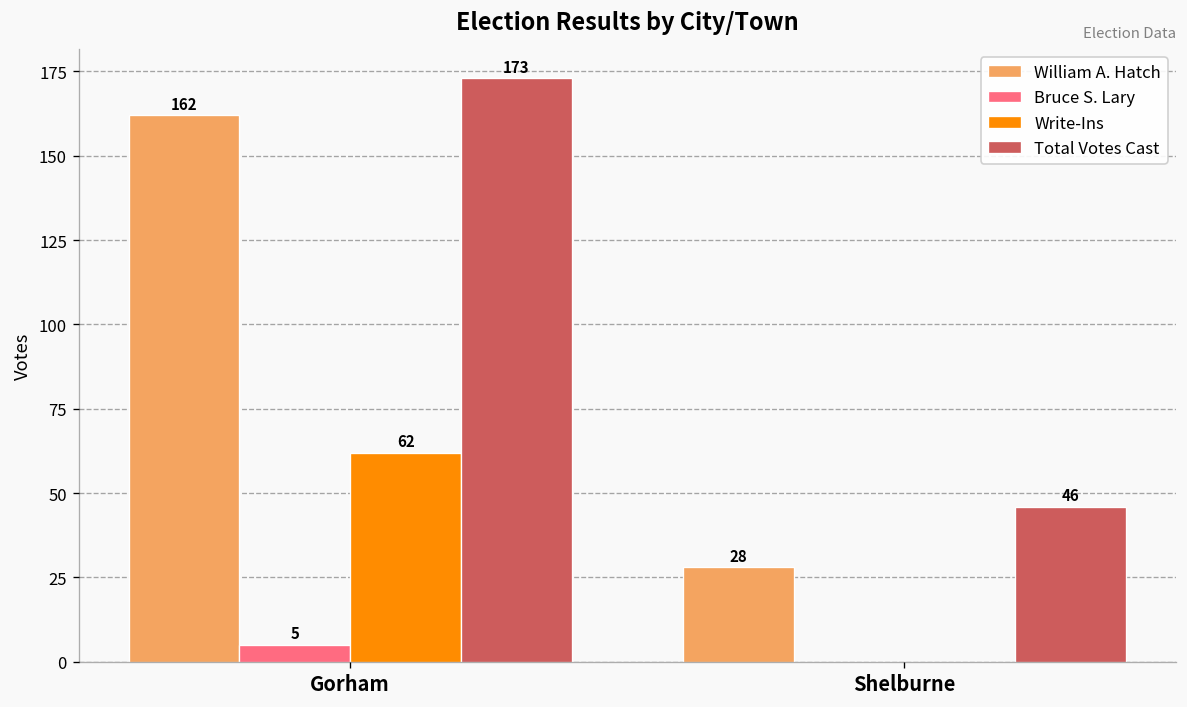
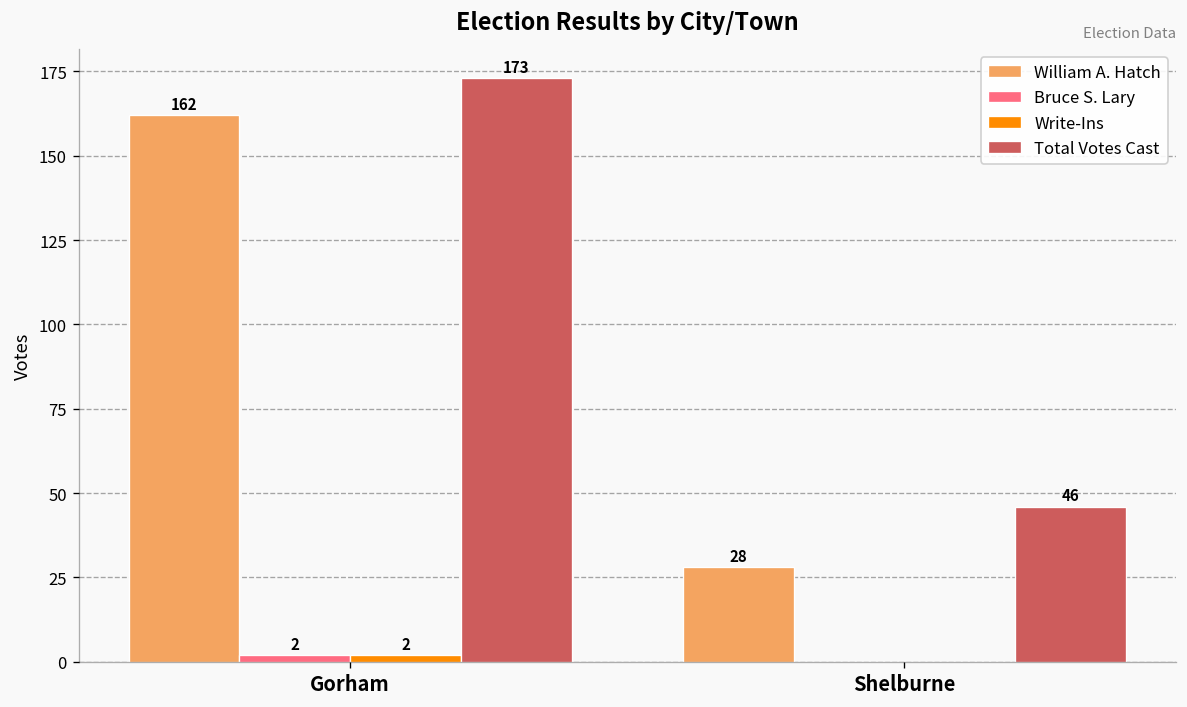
  {
    "William A. Hatch": {
      "Gorham": 162,
      "Shelburne": 28
    },
    "Bruce S. Lary": {
-     "Gorham": 5
+     "Gorham": 2
    },
    "Write-Ins": {
-     "Gorham": 62
+     "Gorham": 2
    },
    "Total Votes Cast": {
      "Gorham": 173,
      "Shelburne": 46
    }
  }
